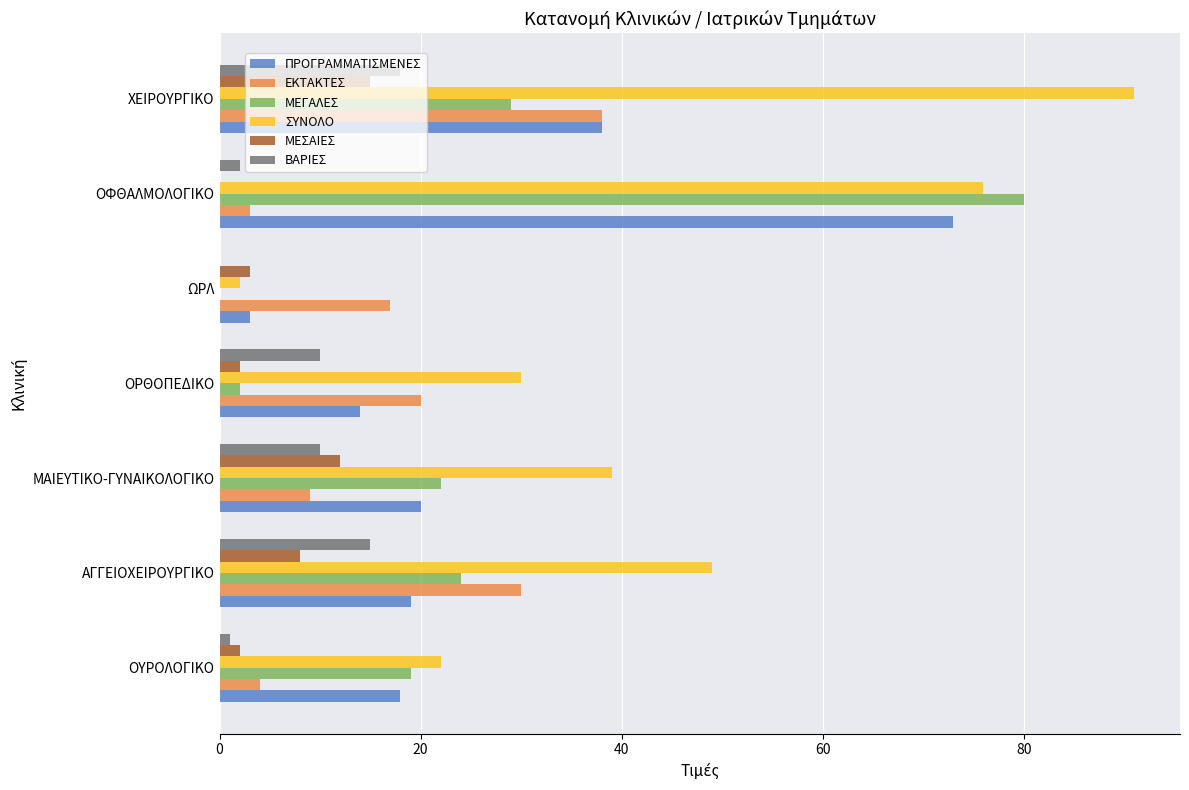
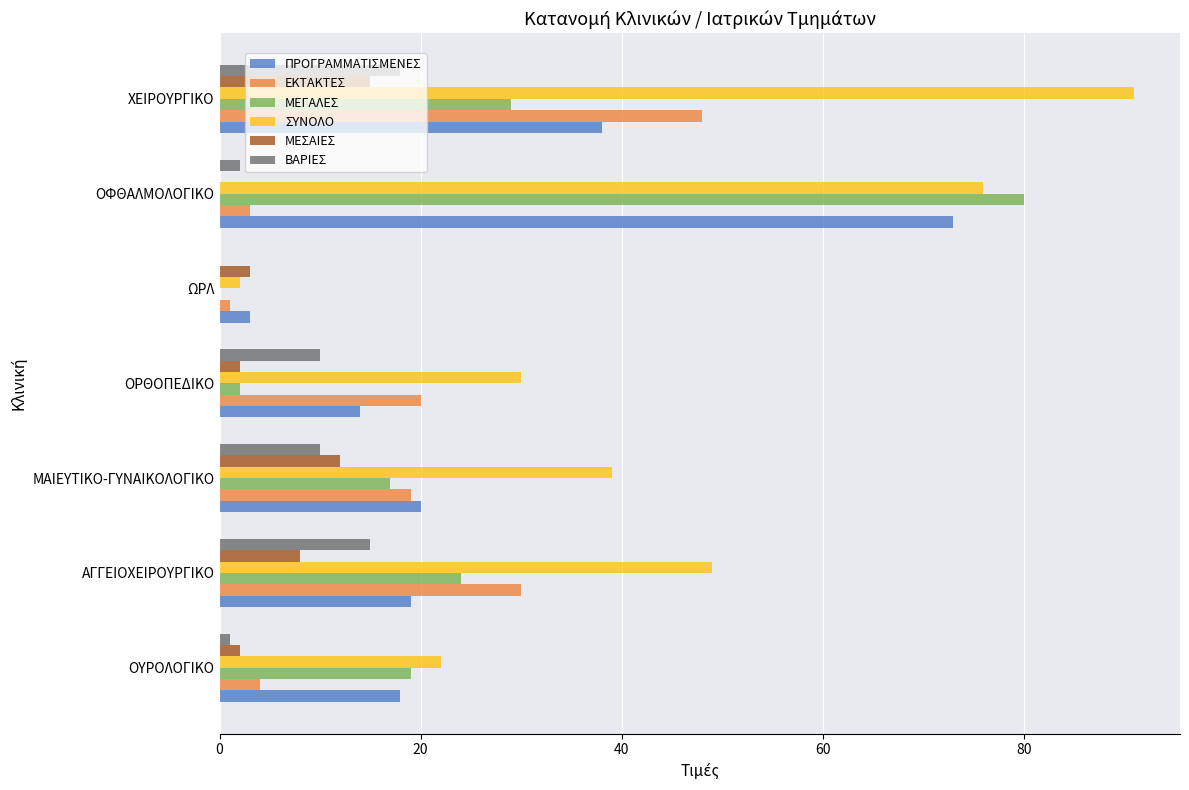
  {
    "ΠΡΟΓΡΑΜΜΑΤΙΣΜΕΝΕΣ": {
      "ΧΕΙΡΟΥΡΓΙΚΟ": 38,
      "ΟΦΘΑΛΜΟΛΟΓΙΚΟ": 73,
      "ΩΡΛ": 3,
      "ΟΡΘΟΠΕΔΙΚΟ": 14,
      "ΜΑΙΕΥΤΙΚΟ-ΓΥΝΑΙΚΟΛΟΓΙΚΟ": 20,
      "ΑΓΓΕΙΟΧΕΙΡΟΥΡΓΙΚΟ": 19,
      "ΟΥΡΟΛΟΓΙΚΟ": 18
    },
    "ΕΚΤΑΚΤΕΣ": {
-     "ΧΕΙΡΟΥΡΓΙΚΟ": 38,
+     "ΧΕΙΡΟΥΡΓΙΚΟ": 48,
      "ΟΦΘΑΛΜΟΛΟΓΙΚΟ": 3,
-     "ΩΡΛ": 17,
+     "ΩΡΛ": 1,
      "ΟΡΘΟΠΕΔΙΚΟ": 20,
-     "ΜΑΙΕΥΤΙΚΟ-ΓΥΝΑΙΚΟΛΟΓΙΚΟ": 9,
+     "ΜΑΙΕΥΤΙΚΟ-ΓΥΝΑΙΚΟΛΟΓΙΚΟ": 19,
      "ΑΓΓΕΙΟΧΕΙΡΟΥΡΓΙΚΟ": 30,
      "ΟΥΡΟΛΟΓΙΚΟ": 4
    },
    "ΜΕΓΑΛΕΣ": {
      "ΧΕΙΡΟΥΡΓΙΚΟ": 29,
      "ΟΦΘΑΛΜΟΛΟΓΙΚΟ": 80,
      "ΩΡΛ": 0,
      "ΟΡΘΟΠΕΔΙΚΟ": 2,
-     "ΜΑΙΕΥΤΙΚΟ-ΓΥΝΑΙΚΟΛΟΓΙΚΟ": 22,
+     "ΜΑΙΕΥΤΙΚΟ-ΓΥΝΑΙΚΟΛΟΓΙΚΟ": 17,
      "ΑΓΓΕΙΟΧΕΙΡΟΥΡΓΙΚΟ": 24,
      "ΟΥΡΟΛΟΓΙΚΟ": 19
    },
    "ΣΥΝΟΛΟ": {
      "ΧΕΙΡΟΥΡΓΙΚΟ": 91,
      "ΟΦΘΑΛΜΟΛΟΓΙΚΟ": 76,
      "ΩΡΛ": 2,
      "ΟΡΘΟΠΕΔΙΚΟ": 30,
      "ΜΑΙΕΥΤΙΚΟ-ΓΥΝΑΙΚΟΛΟΓΙΚΟ": 39,
      "ΑΓΓΕΙΟΧΕΙΡΟΥΡΓΙΚΟ": 49,
      "ΟΥΡΟΛΟΓΙΚΟ": 22
    },
    "ΜΕΣΑΙΕΣ": {
      "ΟΦΘΑΛΜΟΛΟΓΙΚΟ": 0,
      "ΩΡΛ": 3,
      "ΟΡΘΟΠΕΔΙΚΟ": 2,
      "ΜΑΙΕΥΤΙΚΟ-ΓΥΝΑΙΚΟΛΟΓΙΚΟ": 12,
      "ΑΓΓΕΙΟΧΕΙΡΟΥΡΓΙΚΟ": 8,
      "ΟΥΡΟΛΟΓΙΚΟ": 2
    },
    "ΒΑΡΙΕΣ": {
      "ΟΦΘΑΛΜΟΛΟΓΙΚΟ": 2,
      "ΩΡΛ": 0,
      "ΟΡΘΟΠΕΔΙΚΟ": 10,
      "ΜΑΙΕΥΤΙΚΟ-ΓΥΝΑΙΚΟΛΟΓΙΚΟ": 10,
      "ΑΓΓΕΙΟΧΕΙΡΟΥΡΓΙΚΟ": 15,
      "ΟΥΡΟΛΟΓΙΚΟ": 1
    }
  }
